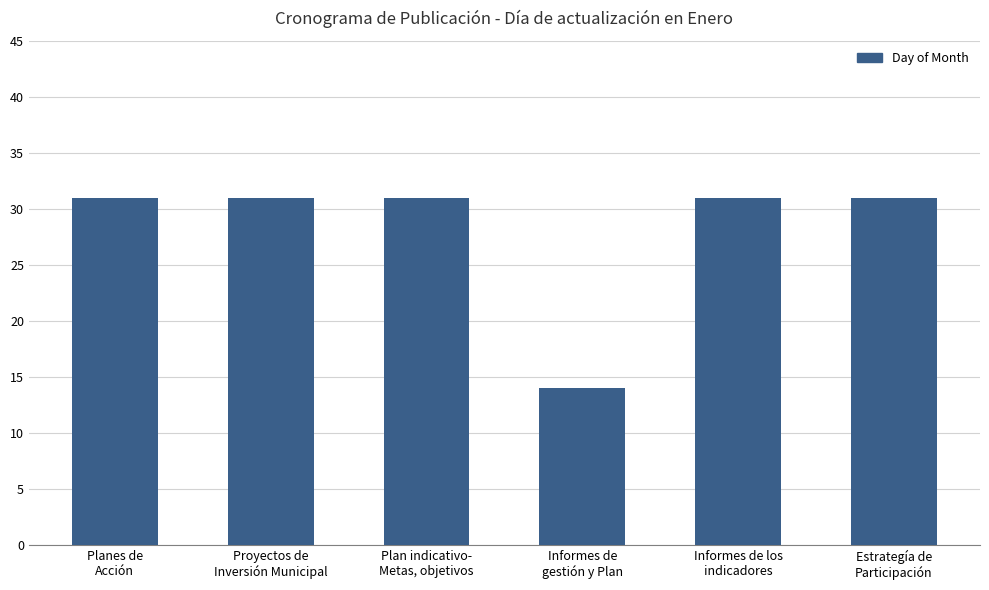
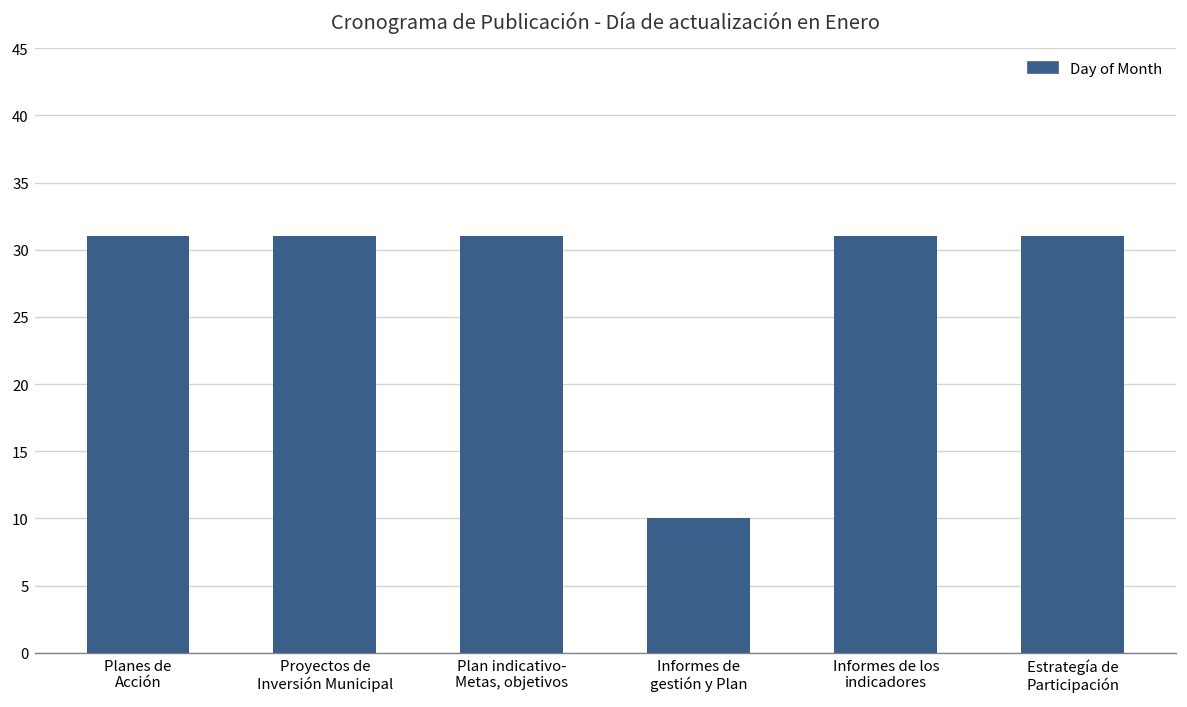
  {
    "Planes de Acción": 31,
    "Proyectos de Inversión Municipal": 31,
    "Plan indicativo- Metas, objetivos": 31,
-   "Informes de gestión y Plan": 14,
+   "Informes de gestión y Plan": 10,
    "Informes de los indicadores": 31,
    "Estrategía de Participación": 31
  }
